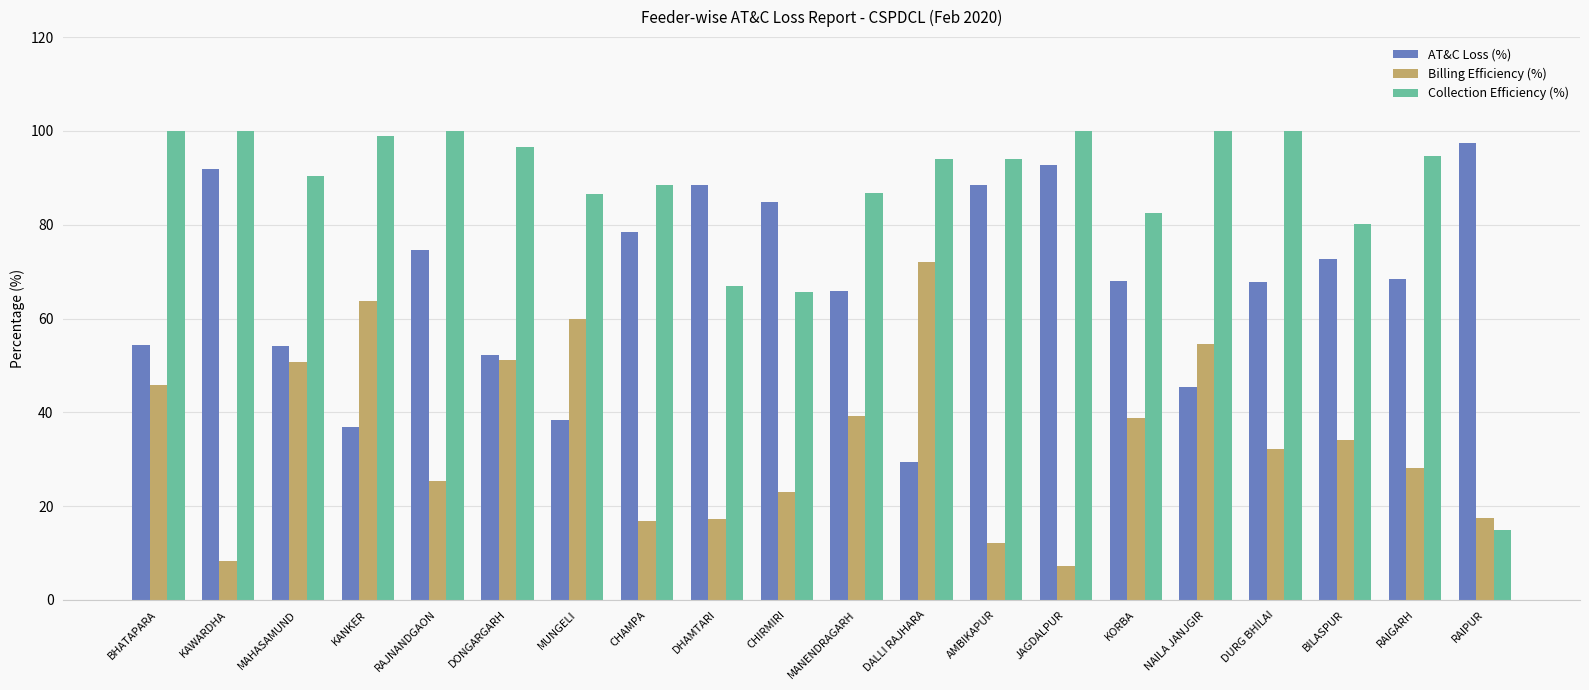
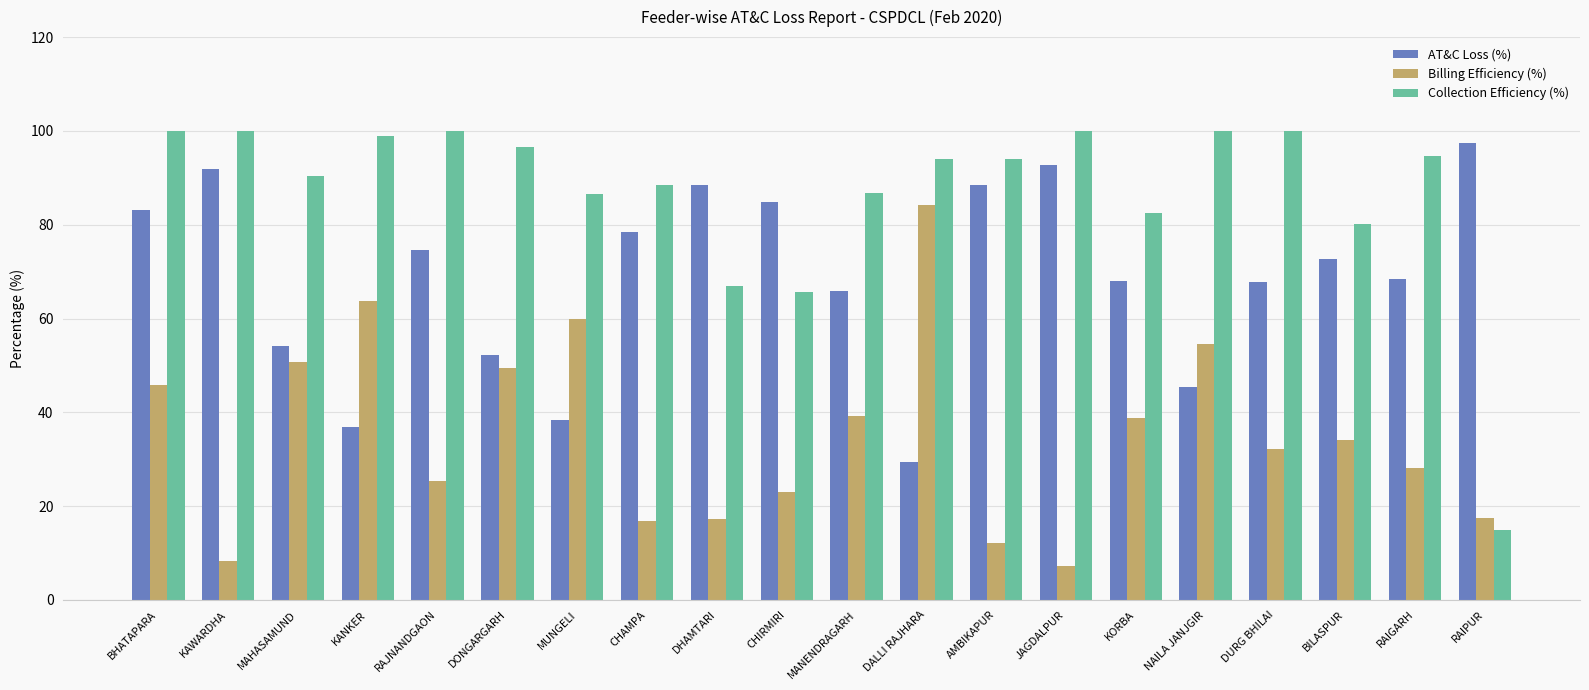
  {
    "AT&C Loss (%)": {
-     "BHATAPARA": 54,
+     "BHATAPARA": 83,
      "KAWARDHA": 92,
      "MAHASAMUND": 54,
      "KANKER": 37,
      "RAJNANDGAON": 75,
      "DONGARGARH": 52,
      "MUNGELI": 38,
      "CHAMPA": 78,
      "DHAMTARI": 89,
      "CHIRMIRI": 85,
      "MANENDRAGARH": 66,
      "DALLI RAJHARA": 29,
      "AMBIKAPUR": 89,
      "JAGDALPUR": 93,
      "KORBA": 68,
      "NAILA JANJGIR": 45,
      "DURG BHILAI": 68,
      "BILASPUR": 73,
      "RAIGARH": 68,
      "RAIPUR": 97
    },
    "Billing Efficiency (%)": {
      "BHATAPARA": 46,
      "KAWARDHA": 8,
      "MAHASAMUND": 51,
      "KANKER": 64,
      "RAJNANDGAON": 25,
-     "DONGARGARH": 51,
+     "DONGARGARH": 49,
      "MUNGELI": 60,
      "CHAMPA": 17,
      "DHAMTARI": 17,
      "CHIRMIRI": 23,
      "MANENDRAGARH": 39,
-     "DALLI RAJHARA": 72,
+     "DALLI RAJHARA": 84,
      "AMBIKAPUR": 12,
      "JAGDALPUR": 7,
      "KORBA": 39,
      "NAILA JANJGIR": 55,
      "DURG BHILAI": 32,
      "BILASPUR": 34,
      "RAIGARH": 28,
      "RAIPUR": 18
    },
    "Collection Efficiency (%)": {
      "BHATAPARA": 100,
      "KAWARDHA": 100,
      "MAHASAMUND": 90,
      "KANKER": 99,
      "RAJNANDGAON": 100,
      "DONGARGARH": 97,
      "MUNGELI": 87,
      "CHAMPA": 88,
      "DHAMTARI": 67,
      "CHIRMIRI": 66,
      "MANENDRAGARH": 87,
      "DALLI RAJHARA": 94,
      "AMBIKAPUR": 94,
      "JAGDALPUR": 100,
      "KORBA": 83,
      "NAILA JANJGIR": 100,
      "DURG BHILAI": 100,
      "BILASPUR": 80,
      "RAIGARH": 95,
      "RAIPUR": 15
    }
  }
